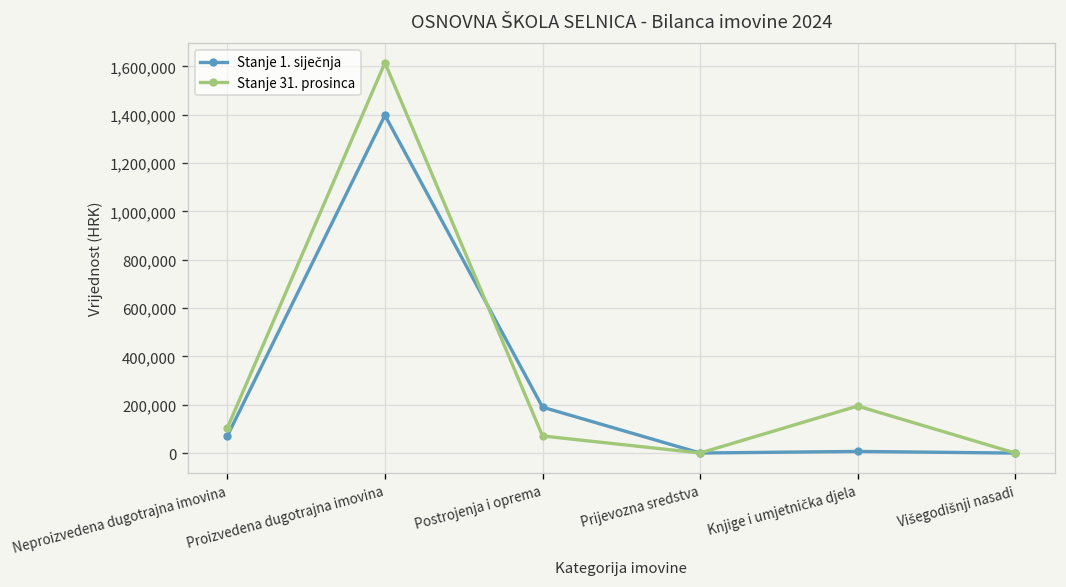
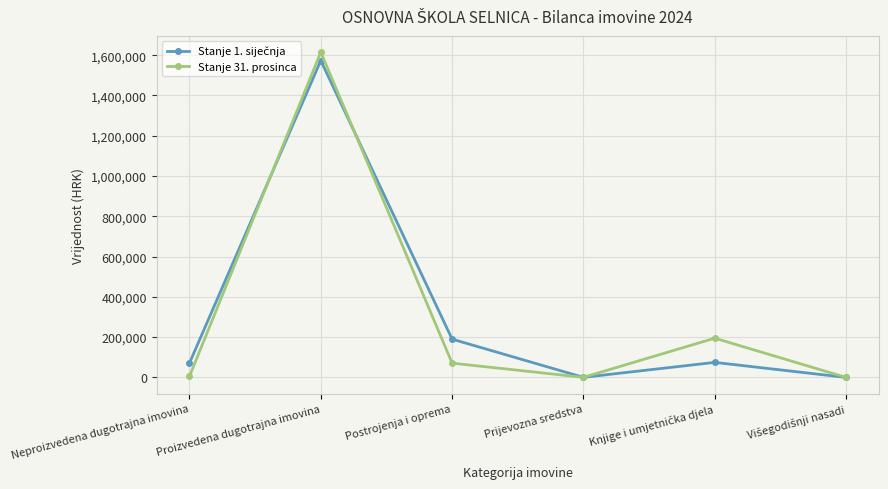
  {
    "Stanje 1. siječnja": {
      "Neproizvedena dugotrajna imovina": "70,000",
-     "Proizvedena dugotrajna imovina": "1,400,000",
+     "Proizvedena dugotrajna imovina": "1,570,000",
      "Postrojenja i oprema": "190,000",
-     "Knjige i umjetnička djela": "10,000"
+     "Knjige i umjetnička djela": "70,000"
    },
    "Stanje 31. prosinca": {
-     "Neproizvedena dugotrajna imovina": "100,000",
+     "Neproizvedena dugotrajna imovina": "10,000",
      "Proizvedena dugotrajna imovina": "1,620,000",
      "Postrojenja i oprema": "70,000",
      "Knjige i umjetnička djela": "190,000"
    }
  }
